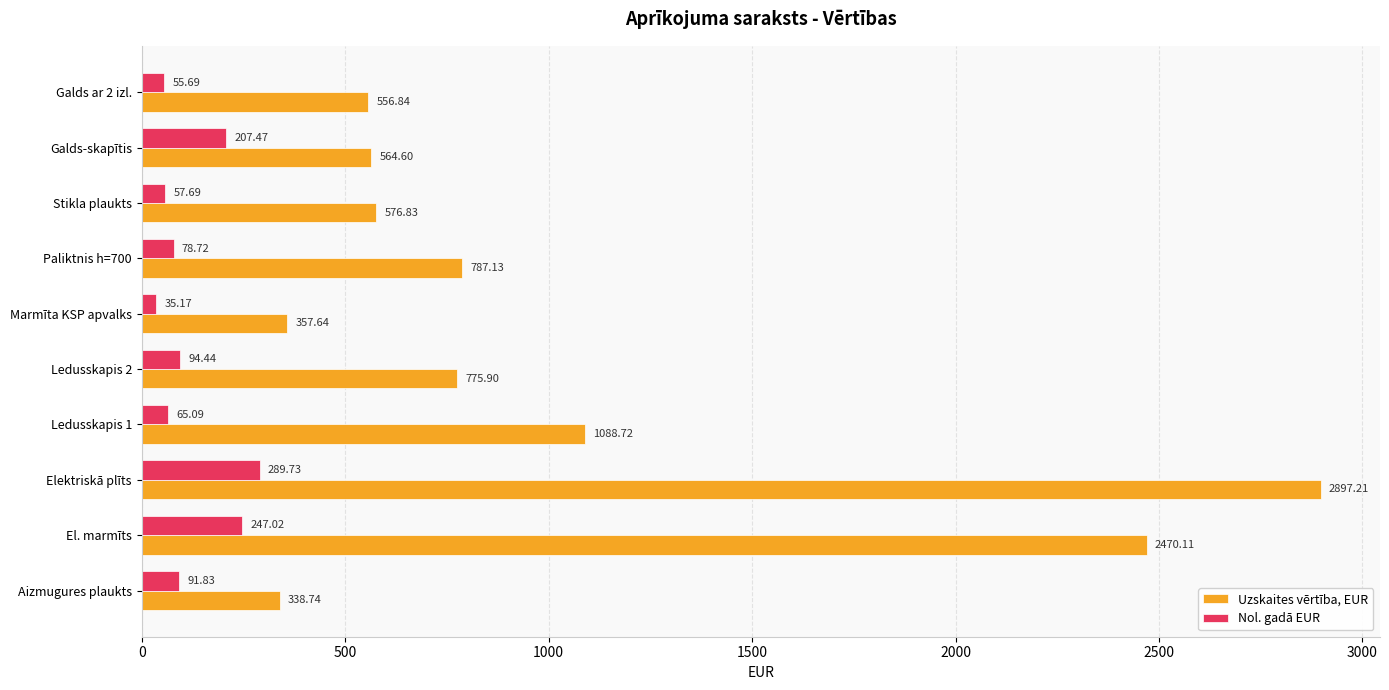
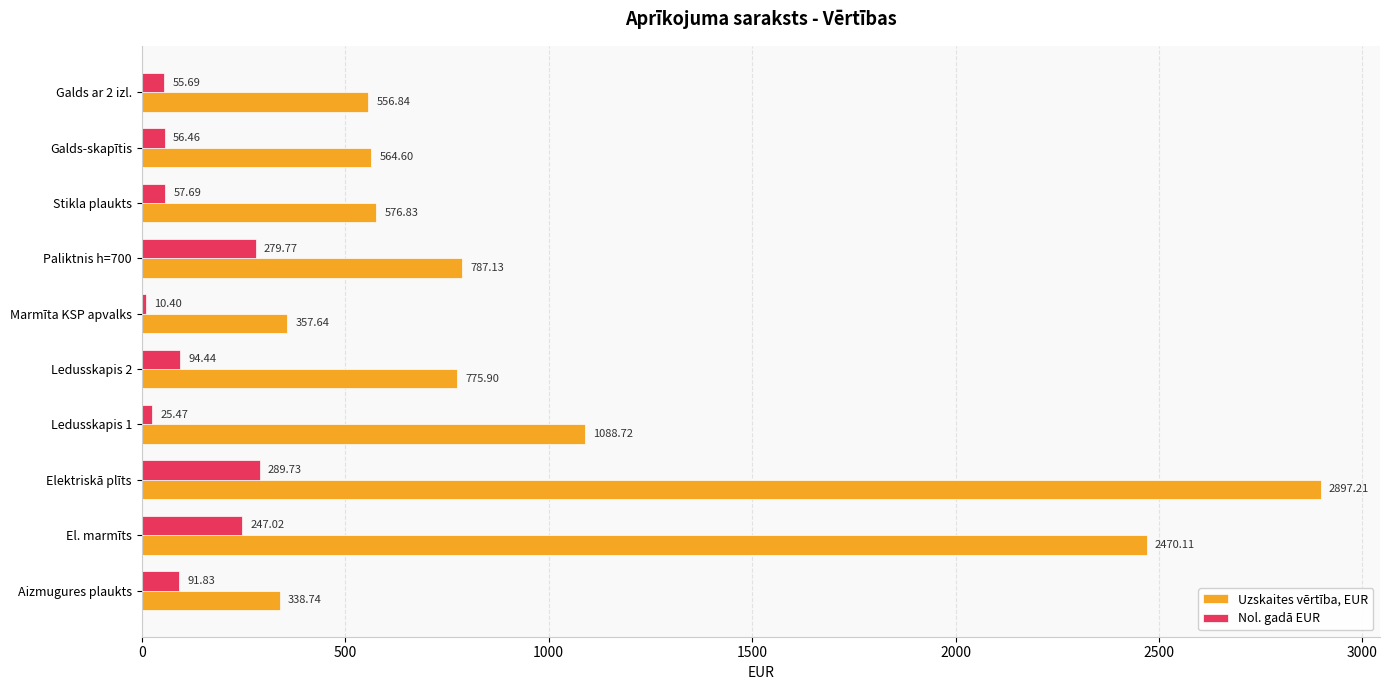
  {
    "Uzskaites vērtība, EUR": {
      "Galds ar 2 izl.": 556.84,
      "Galds-skapītis": 564.60,
      "Stikla plaukts": 576.83,
      "Paliktnis h=700": 787.13,
      "Marmīta KSP apvalks": 357.64,
      "Ledusskapis 2": 775.90,
      "Ledusskapis 1": 1088.72,
      "Elektriskā plīts": 2897.21,
      "El. marmīts": 2470.11,
      "Aizmugures plaukts": 338.74
    },
    "Nol. gadā EUR": {
      "Galds ar 2 izl.": 55.69,
-     "Galds-skapītis": 207.47,
+     "Galds-skapītis": 56.46,
      "Stikla plaukts": 57.69,
-     "Paliktnis h=700": 78.72,
-     "Marmīta KSP apvalks": 35.17,
+     "Paliktnis h=700": 279.77,
+     "Marmīta KSP apvalks": 10.40,
      "Ledusskapis 2": 94.44,
-     "Ledusskapis 1": 65.09,
+     "Ledusskapis 1": 25.47,
      "Elektriskā plīts": 289.73,
      "El. marmīts": 247.02,
      "Aizmugures plaukts": 91.83
    }
  }
